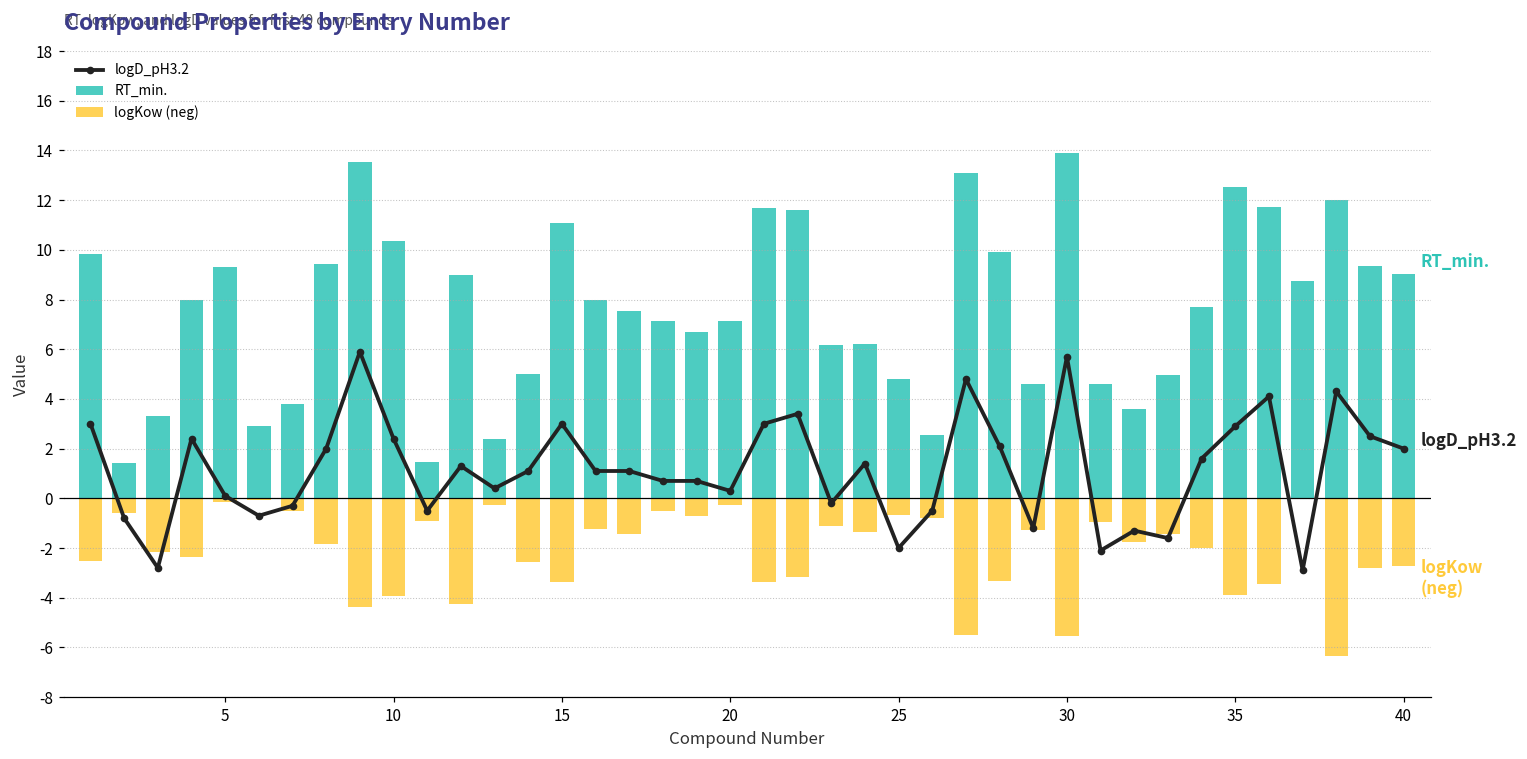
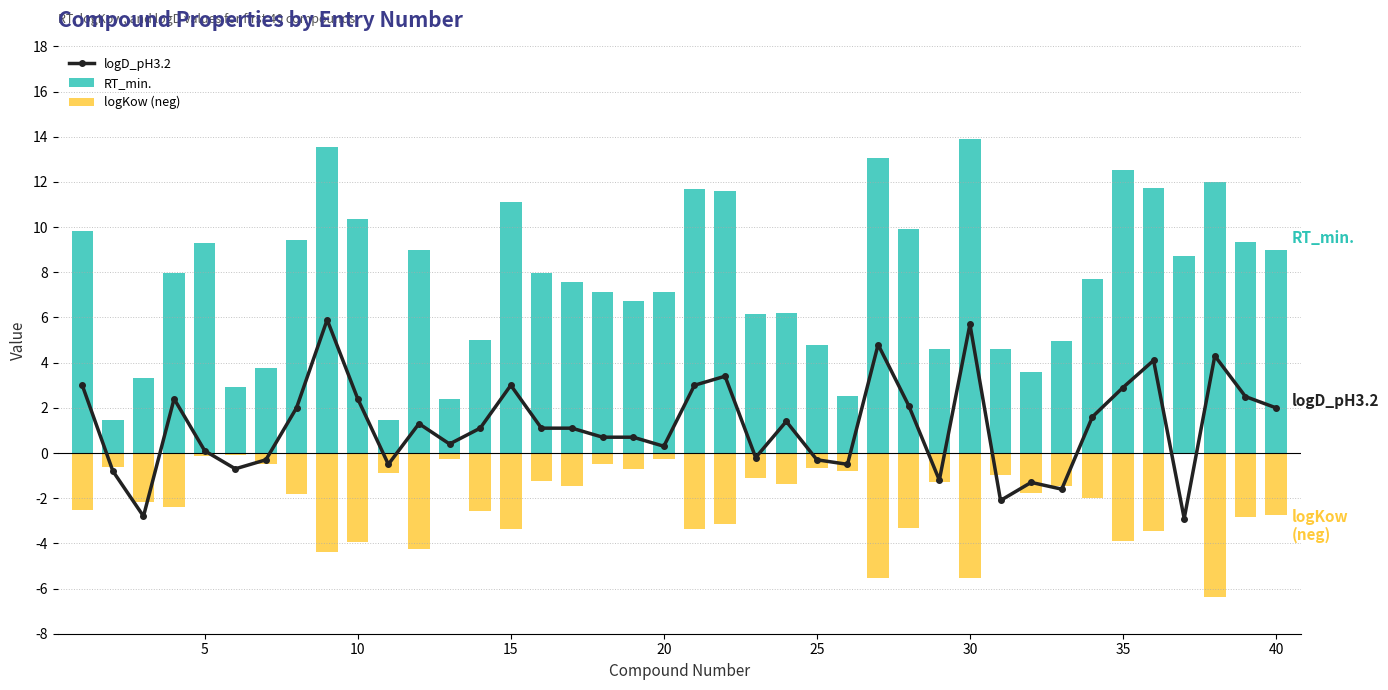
  {
    "logD_pH3.2": {
      "5": 0.1,
      "10": 2.4,
      "15": 3.0,
      "20": 0.3,
-     "25": -2.0,
+     "25": -0.3,
      "30": 5.7,
      "35": 2.9,
      "40": 2.0
    },
    "RT_min.": {
      "5": 9.3,
      "10": 10.4,
      "15": 11.1,
      "20": 7.2,
      "25": 4.8,
      "30": 13.9,
      "35": 12.5,
      "40": 9.0
    },
    "logKow (neg)": {
      "5": -0.1,
      "10": -3.9,
      "15": -3.4,
      "20": -0.3,
      "25": -0.7,
      "30": -5.6,
      "35": -3.9,
      "40": -2.7
    }
  }
